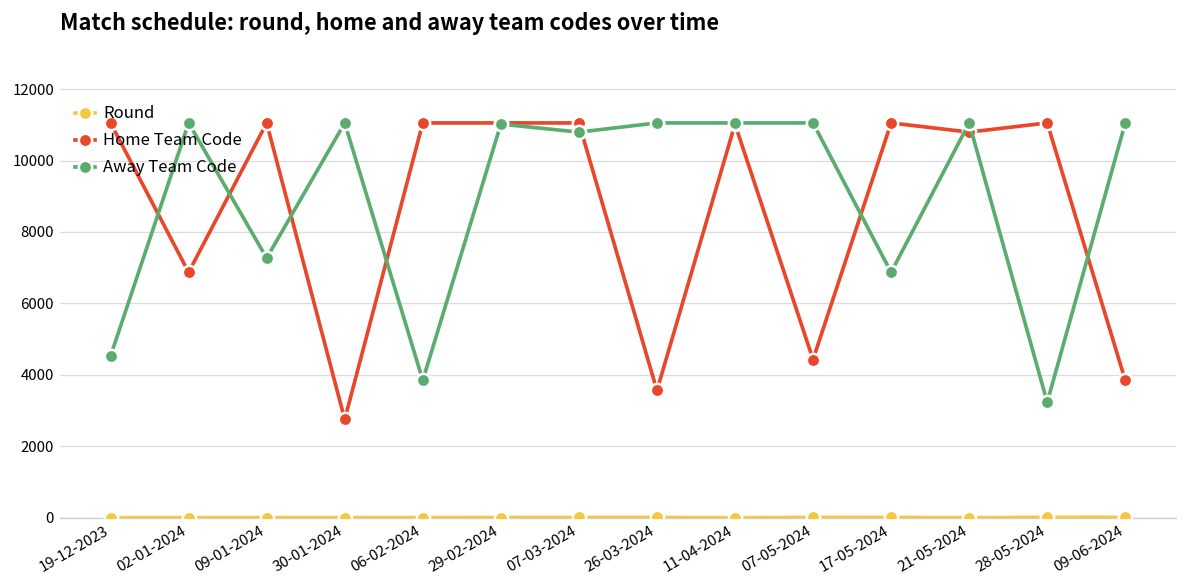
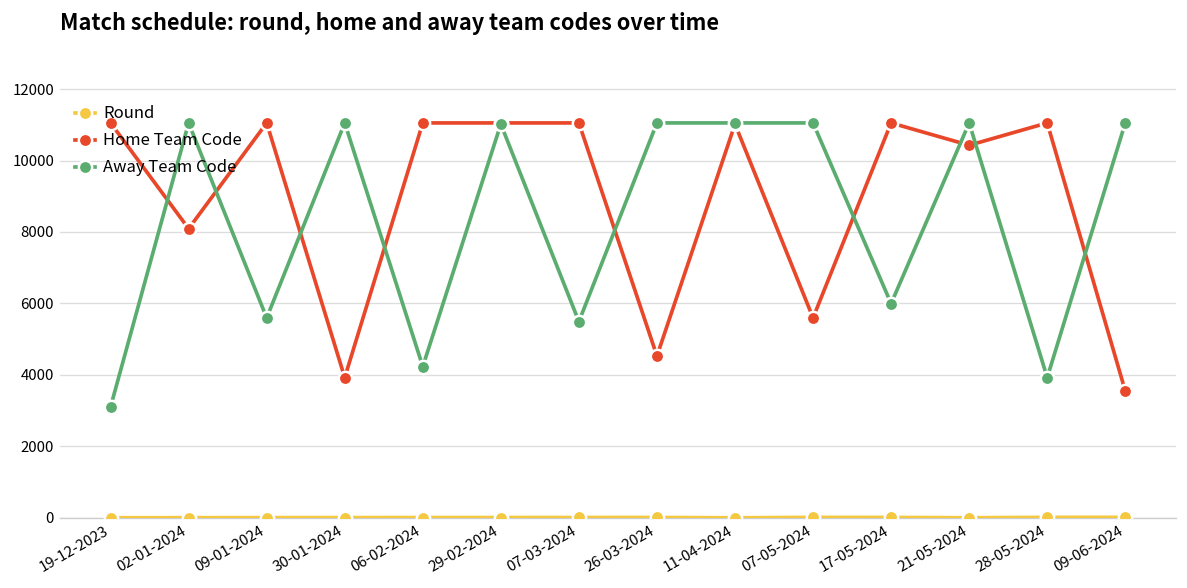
  {
    "Round": {
      "19-12-2023": 0,
      "02-01-2024": 0,
      "09-01-2024": 0,
      "30-01-2024": 0,
      "06-02-2024": 0,
      "29-02-2024": 0,
      "07-03-2024": 0,
      "26-03-2024": 0,
      "11-04-2024": 0,
      "07-05-2024": 0,
      "17-05-2024": 0,
      "21-05-2024": 0,
      "28-05-2024": 0,
      "09-06-2024": 0
    },
    "Home Team Code": {
      "19-12-2023": 11100,
-     "02-01-2024": 6900,
+     "02-01-2024": 8100,
      "09-01-2024": 11100,
-     "30-01-2024": 2800,
+     "30-01-2024": 3900,
      "06-02-2024": 11100,
      "07-03-2024": 11100,
-     "26-03-2024": 3600,
-     "07-05-2024": 4400,
+     "26-03-2024": 4500,
+     "07-05-2024": 5600,
      "17-05-2024": 11100,
-     "21-05-2024": 10800,
+     "21-05-2024": 10400,
      "28-05-2024": 11100,
-     "09-06-2024": 3800
+     "09-06-2024": 3600
    },
    "Away Team Code": {
-     "19-12-2023": 4500,
+     "19-12-2023": 3100,
      "02-01-2024": 11100,
-     "09-01-2024": 7300,
+     "09-01-2024": 5600,
      "30-01-2024": 11100,
-     "06-02-2024": 3800,
-     "07-03-2024": 10800,
+     "06-02-2024": 4200,
+     "07-03-2024": 5500,
      "26-03-2024": 11100,
      "07-05-2024": 11100,
-     "17-05-2024": 6900,
+     "17-05-2024": 6000,
      "21-05-2024": 11100,
-     "28-05-2024": 3200,
+     "28-05-2024": 3900,
      "09-06-2024": 11100
    }
  }
